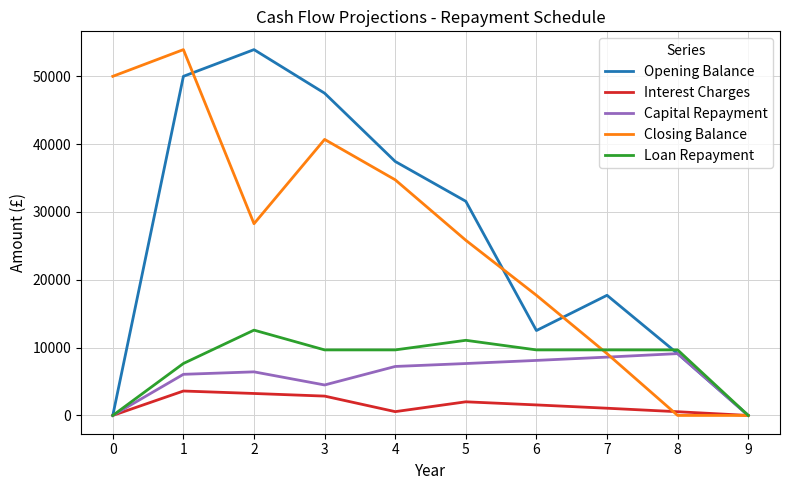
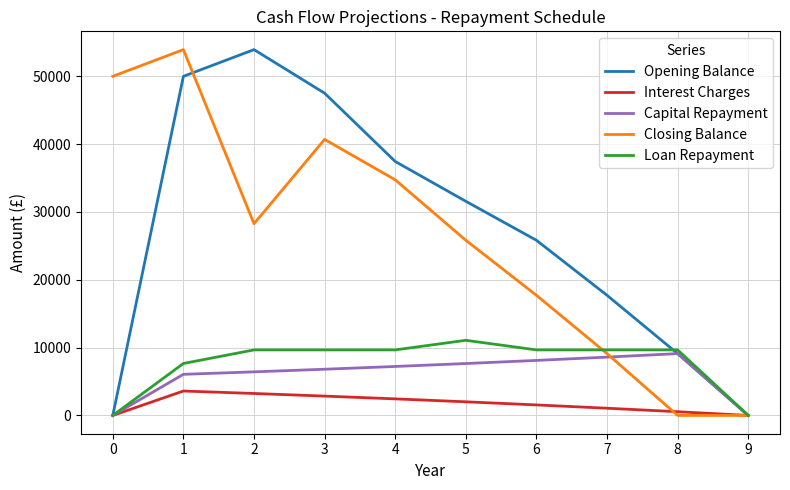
  {
    "Opening Balance": {
      "1": 50000,
      "2": 54000,
      "3": 48000,
      "4": 37000,
      "5": 32000,
-     "6": 13000,
+     "6": 26000,
      "7": 18000
    },
    "Interest Charges": {
      "1": 4000,
      "2": 3000,
      "3": 3000,
-     "4": 1000,
+     "4": 2000,
      "5": 2000,
      "6": 2000,
      "7": 1000,
      "8": 1000
    },
    "Capital Repayment": {
      "1": 6000,
      "2": 6000,
-     "3": 4000,
+     "3": 7000,
      "4": 7000,
      "5": 8000,
      "6": 8000,
      "7": 9000
    },
    "Closing Balance": {
      "0": 50000,
      "1": 54000,
      "2": 28000,
      "3": 41000,
      "4": 35000,
      "5": 26000,
      "6": 18000,
      "7": 9000,
      "8": 0
    },
    "Loan Repayment": {
      "1": 8000,
-     "2": 13000,
+     "2": 10000,
      "3": 10000,
      "4": 10000,
      "5": 11000,
      "6": 10000,
      "7": 10000,
      "8": 10000
    }
  }
